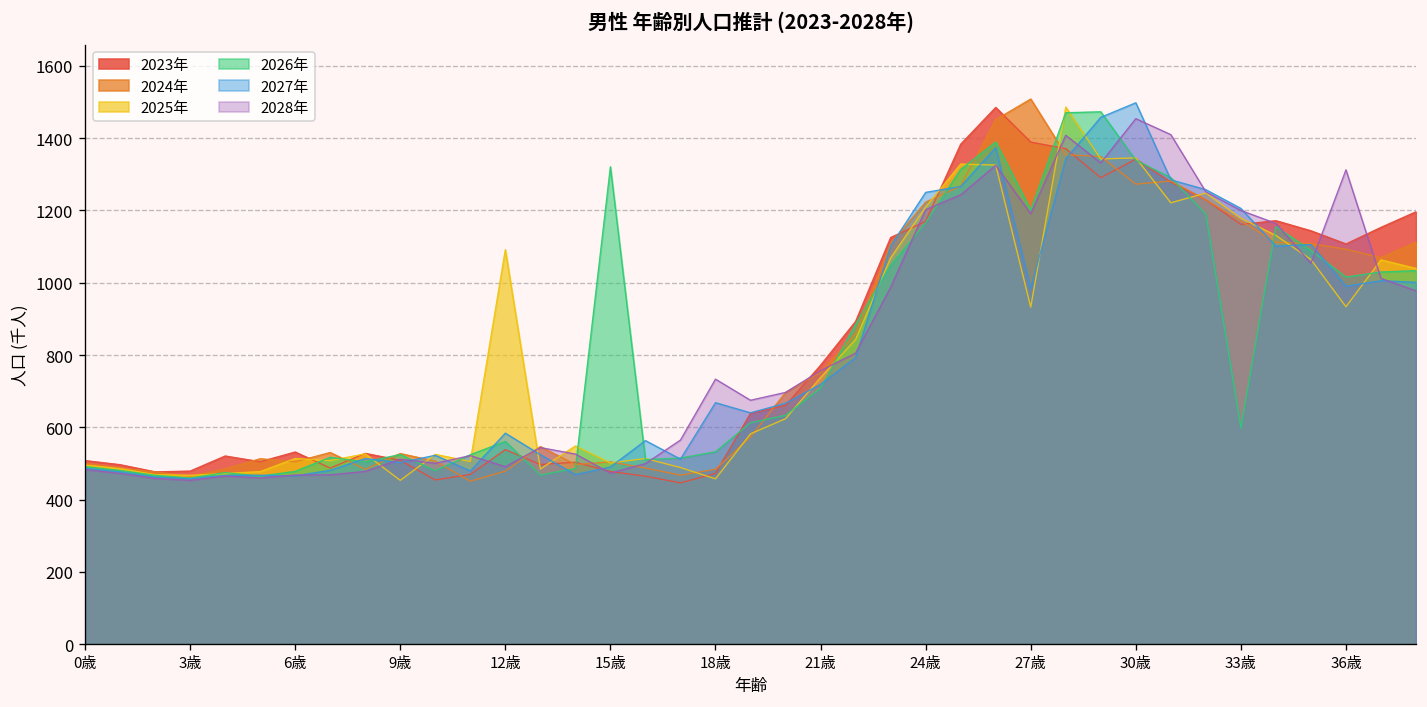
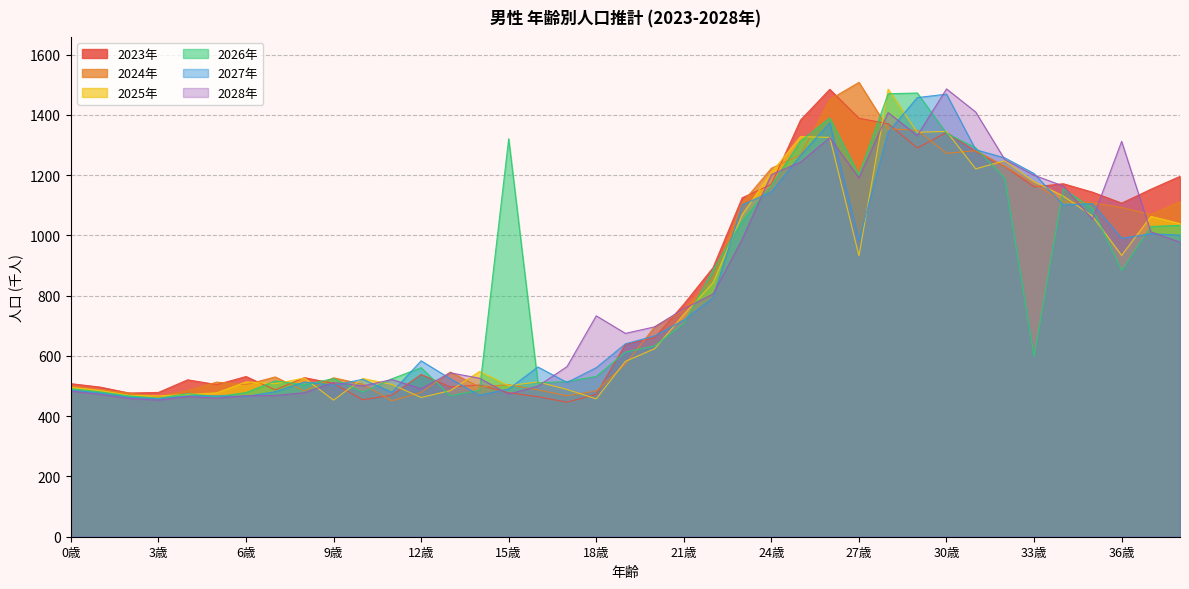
  {
    "2025年": {
      "6歳": 510,
      "9歳": 450,
-     "12歳": 1090,
+     "12歳": 460,
      "18歳": 460,
      "21歳": 740,
      "27歳": 930,
      "36歳": 930
    },
    "2026年": {
      "6歳": 480,
      "12歳": 560,
      "15歳": 1320,
      "18歳": 530,
      "21歳": 710,
      "27歳": 1200,
      "33歳": 600,
-     "36歳": 1020
+     "36歳": 880
    },
    "2027年": {
      "12歳": 580,
      "15歳": 490,
-     "18歳": 670,
+     "18歳": 560,
      "21歳": 720,
-     "24歳": 1250,
+     "24歳": 1140,
      "27歳": 980,
-     "30歳": 1500,
+     "30歳": 1470,
      "36歳": 990
    },
    "2028年": {
      "12歳": 490,
      "18歳": 730,
      "27歳": 1190,
-     "30歳": 1450,
+     "30歳": 1490,
      "36歳": 1310
    }
  }
